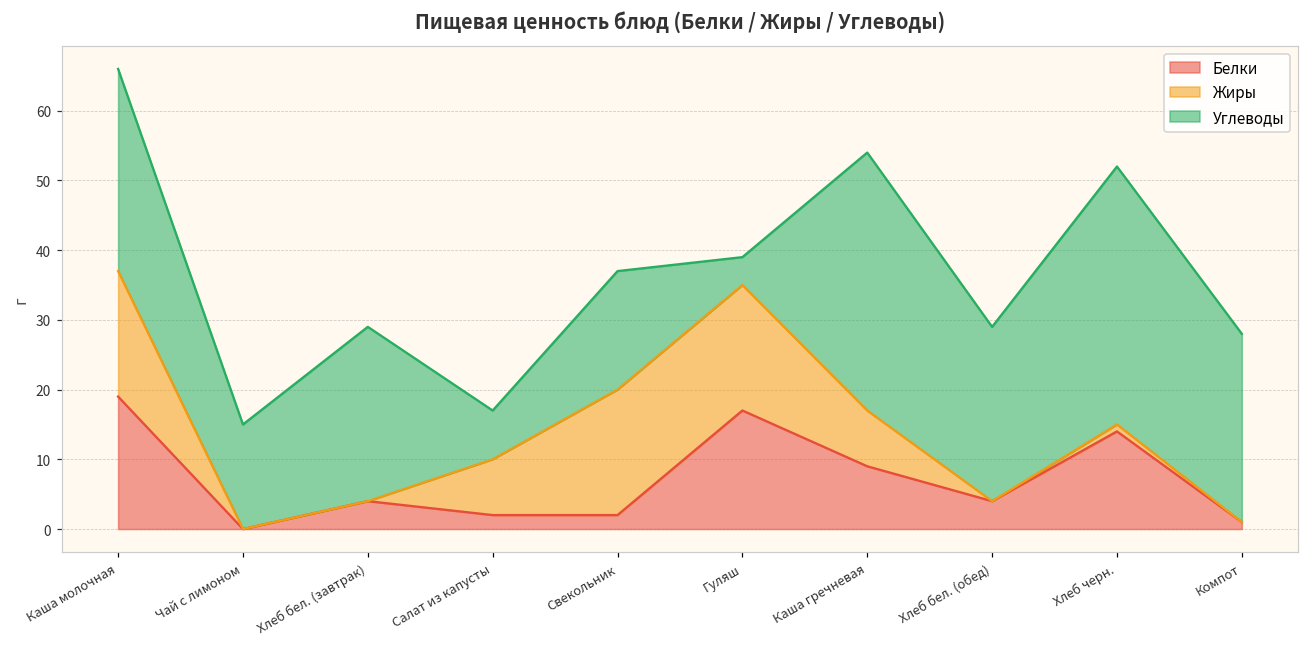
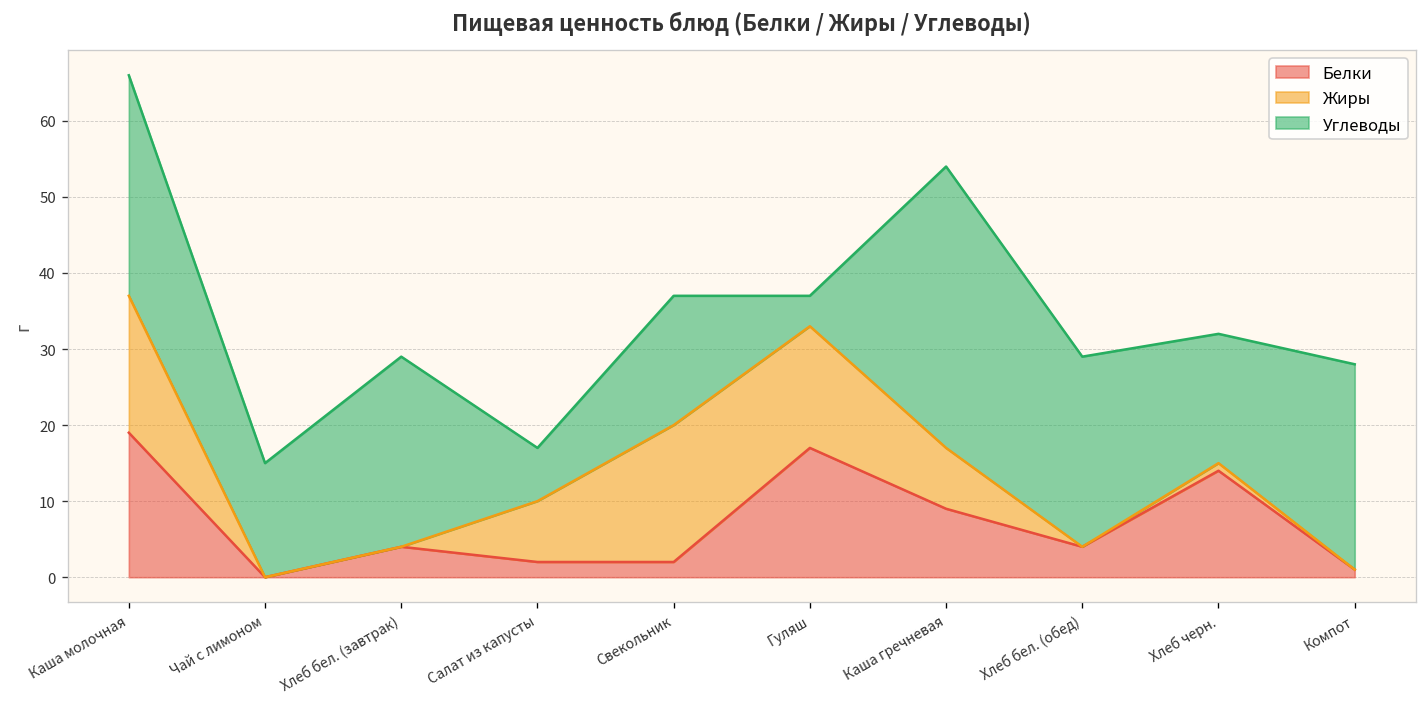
  {
    "Белки": {
      "Каша молочная": 19,
      "Салат из капусты": 2,
      "Свекольник": 2,
      "Гуляш": 17,
      "Каша гречневая": 9,
      "Хлеб черн.": 14
    },
    "Жиры": {
      "Каша молочная": 18,
      "Салат из капусты": 8,
      "Свекольник": 18,
-     "Гуляш": 18,
+     "Гуляш": 16,
      "Каша гречневая": 8,
      "Хлеб черн.": 1
    },
    "Углеводы": {
      "Каша молочная": 29,
      "Чай с лимоном": 15,
      "Хлеб бел. (завтрак)": 25,
      "Салат из капусты": 7,
      "Свекольник": 17,
      "Гуляш": 4,
      "Каша гречневая": 37,
      "Хлеб бел. (обед)": 25,
-     "Хлеб черн.": 37,
+     "Хлеб черн.": 17,
      "Компот": 27
    }
  }
